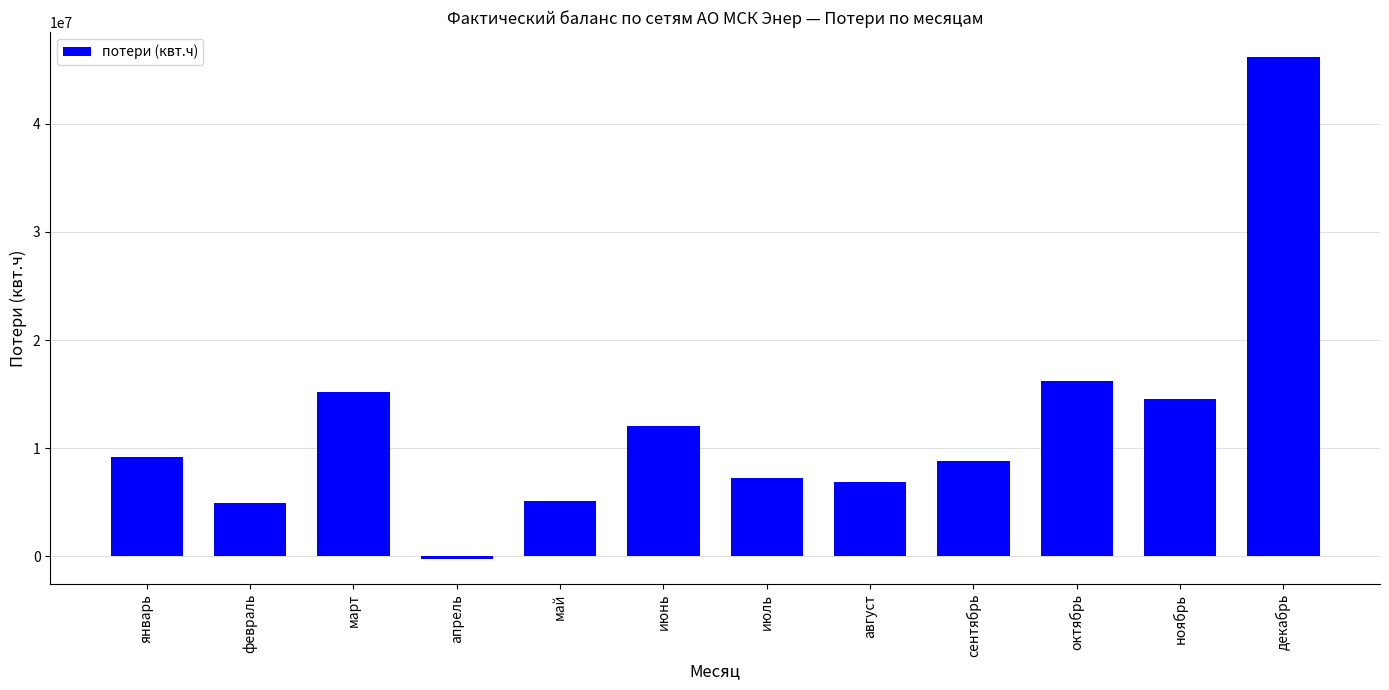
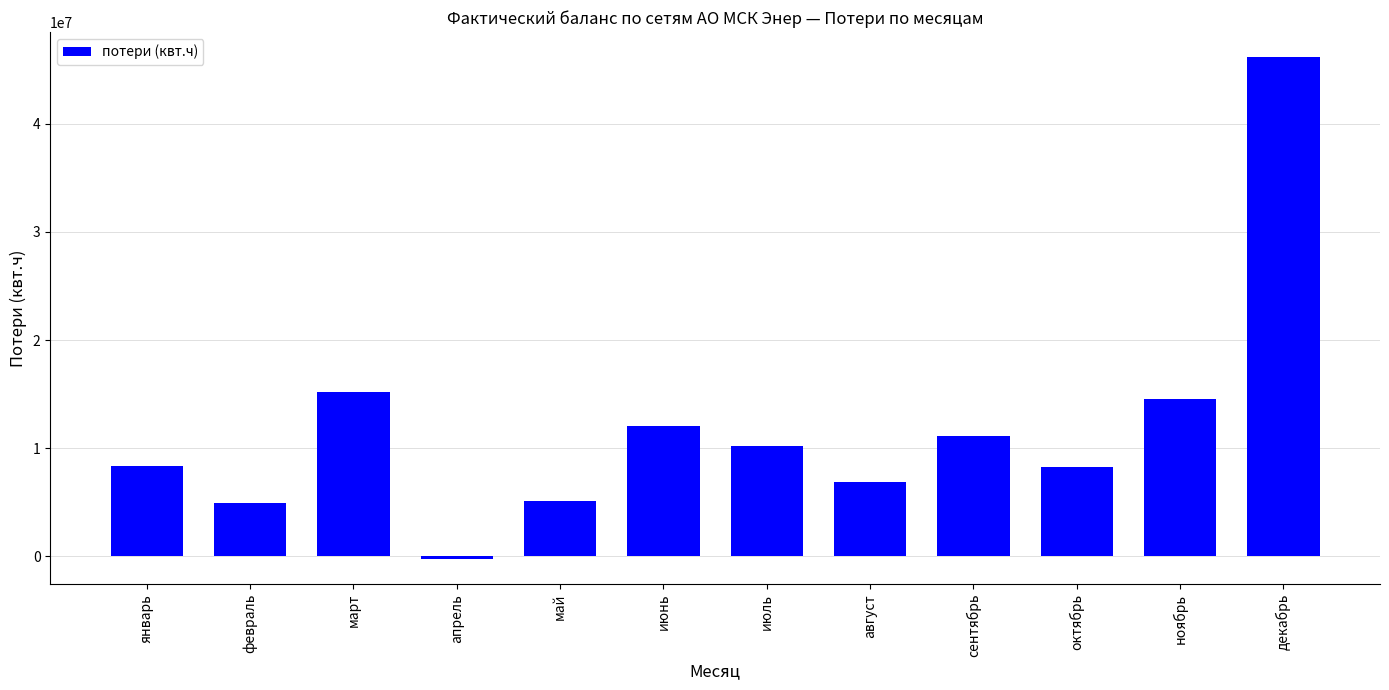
  {
-   "январь": 9200000,
+   "январь": 8400000,
    "февраль": 4900000,
    "март": 15200000,
    "апрель": -300000,
    "май": 5100000,
    "июнь": 12000000,
-   "июль": 7300000,
+   "июль": 10200000,
    "август": 6900000,
-   "сентябрь": 8800000,
-   "октябрь": 16200000,
+   "сентябрь": 11100000,
+   "октябрь": 8300000,
    "ноябрь": 14600000,
    "декабрь": 46200000
  }
